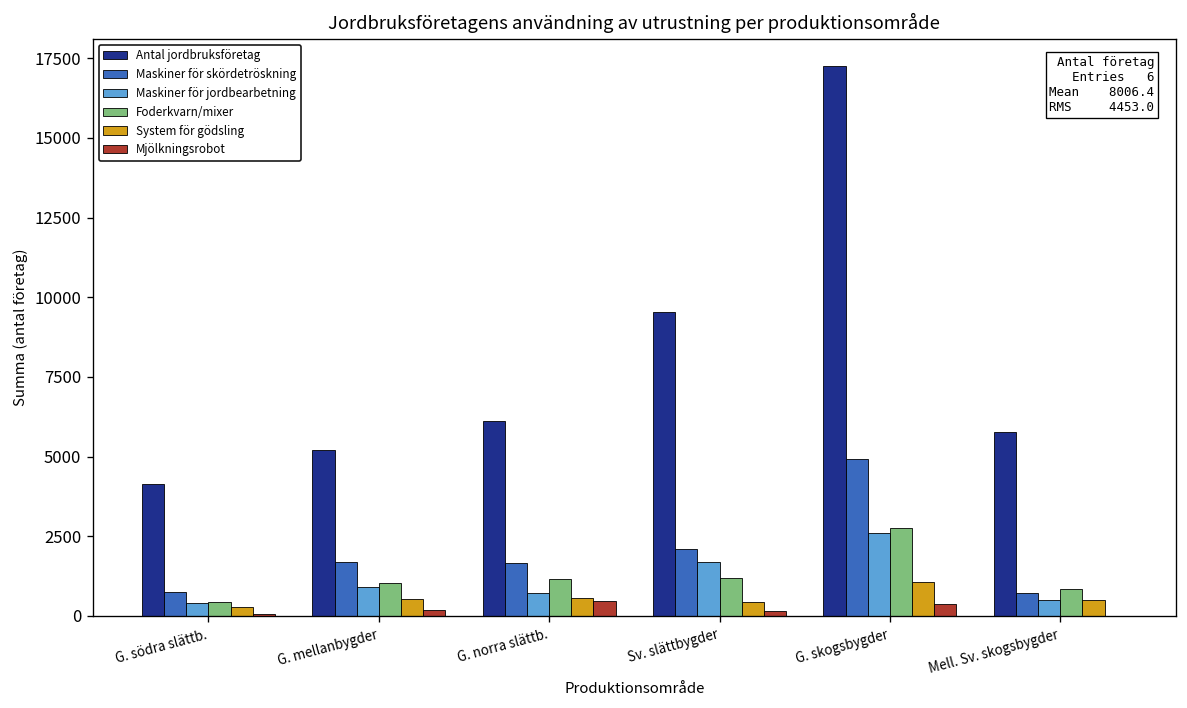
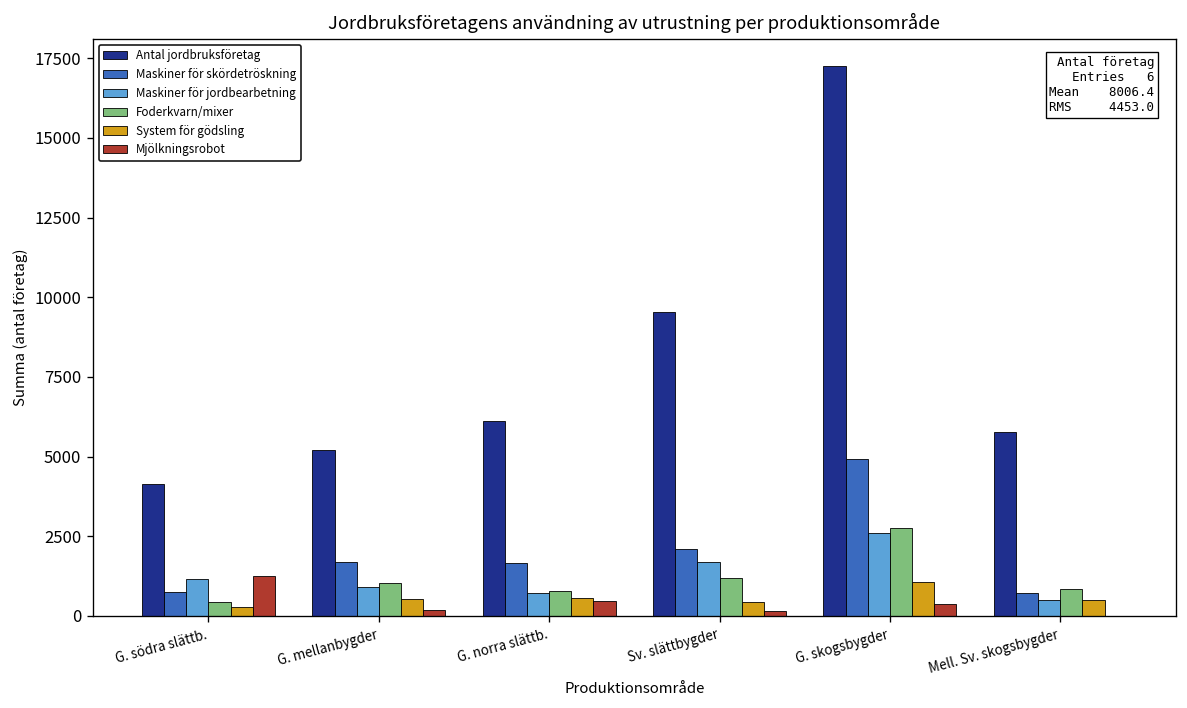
  {
    "Antal jordbruksföretag": {
      "G. södra slättb.": 4100,
      "G. mellanbygder": 5200,
      "G. norra slättb.": 6100,
      "Sv. slättbygder": 9500,
      "G. skogsbygder": 17200,
      "Mell. Sv. skogsbygder": 5800
    },
    "Maskiner för skördetröskning": {
      "G. södra slättb.": 700,
      "G. mellanbygder": 1700,
      "G. norra slättb.": 1600,
      "Sv. slättbygder": 2100,
      "G. skogsbygder": 4900,
      "Mell. Sv. skogsbygder": 700
    },
    "Maskiner för jordbearbetning": {
-     "G. södra slättb.": 400,
+     "G. södra slättb.": 1200,
      "G. mellanbygder": 900,
      "G. norra slättb.": 700,
      "Sv. slättbygder": 1700,
      "G. skogsbygder": 2600,
      "Mell. Sv. skogsbygder": 500
    },
    "Foderkvarn/mixer": {
      "G. södra slättb.": 400,
      "G. mellanbygder": 1000,
-     "G. norra slättb.": 1200,
+     "G. norra slättb.": 800,
      "Sv. slättbygder": 1200,
      "G. skogsbygder": 2800,
      "Mell. Sv. skogsbygder": 800
    },
    "System för gödsling": {
      "G. södra slättb.": 300,
      "G. mellanbygder": 500,
      "G. norra slättb.": 600,
      "Sv. slättbygder": 500,
      "G. skogsbygder": 1100,
      "Mell. Sv. skogsbygder": 500
    },
    "Mjölkningsrobot": {
-     "G. södra slättb.": 100,
+     "G. södra slättb.": 1300,
      "G. mellanbygder": 200,
      "G. norra slättb.": 500,
      "Sv. slättbygder": 100,
      "G. skogsbygder": 400,
      "Mell. Sv. skogsbygder": 0
    }
  }
